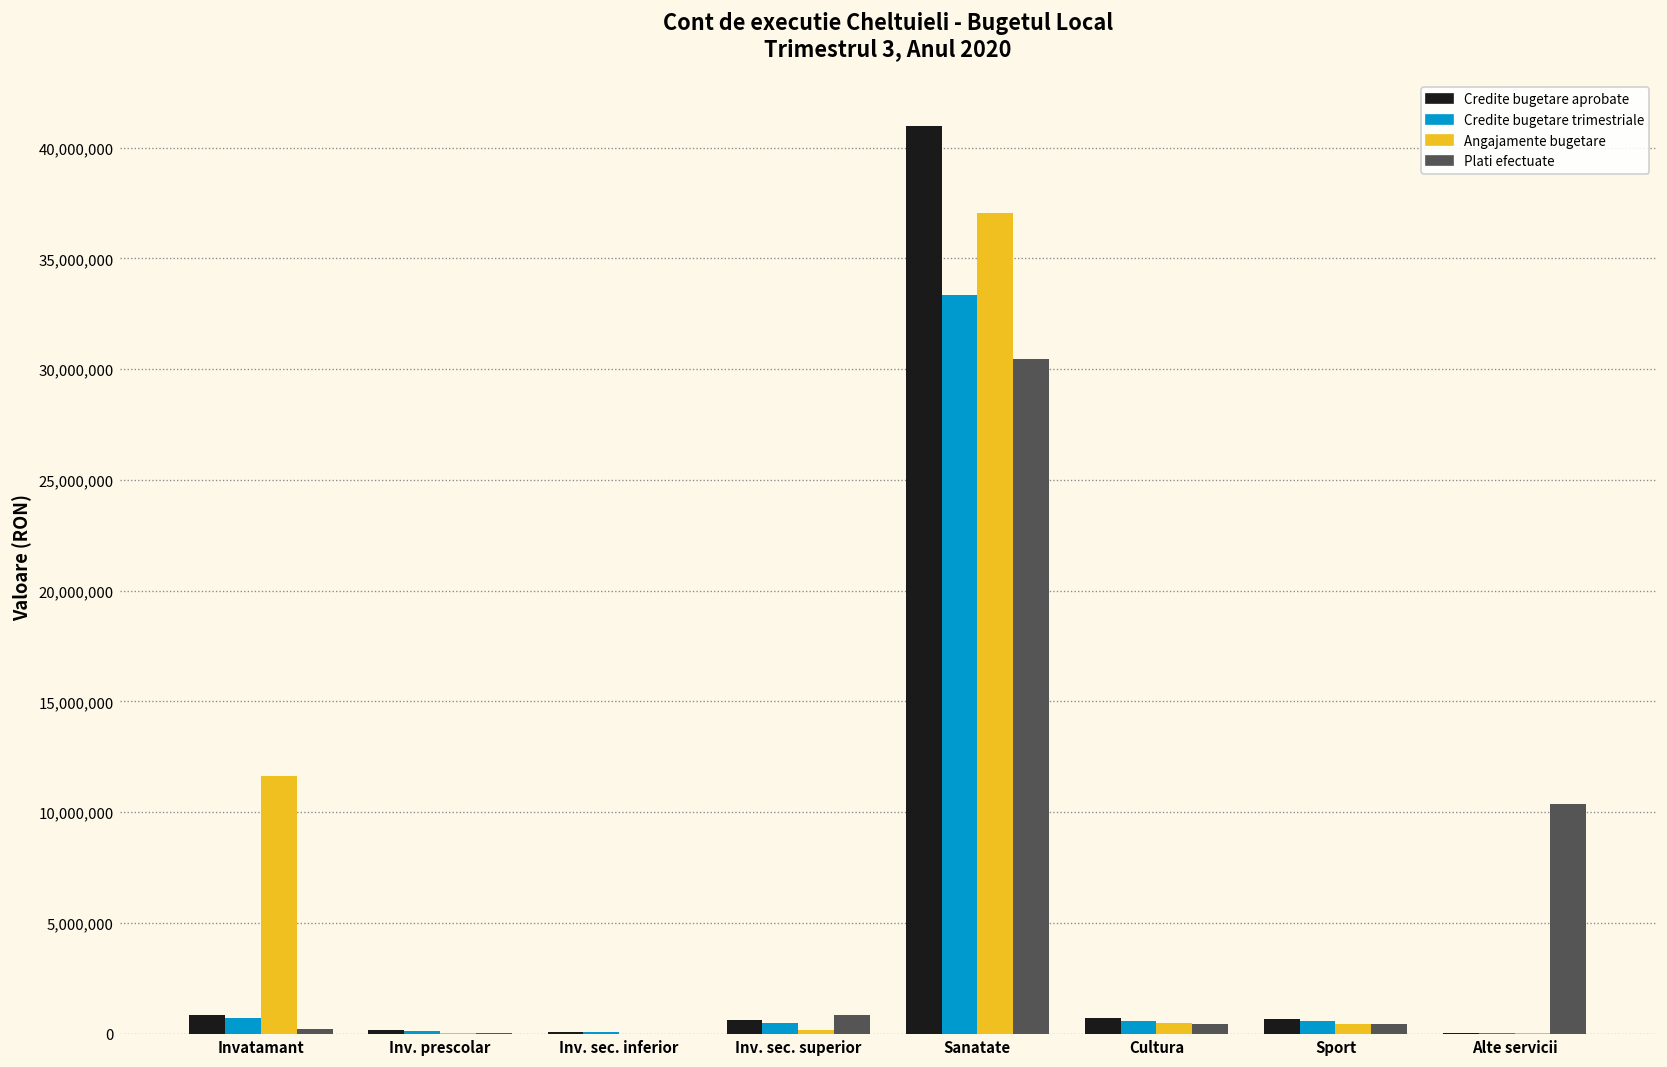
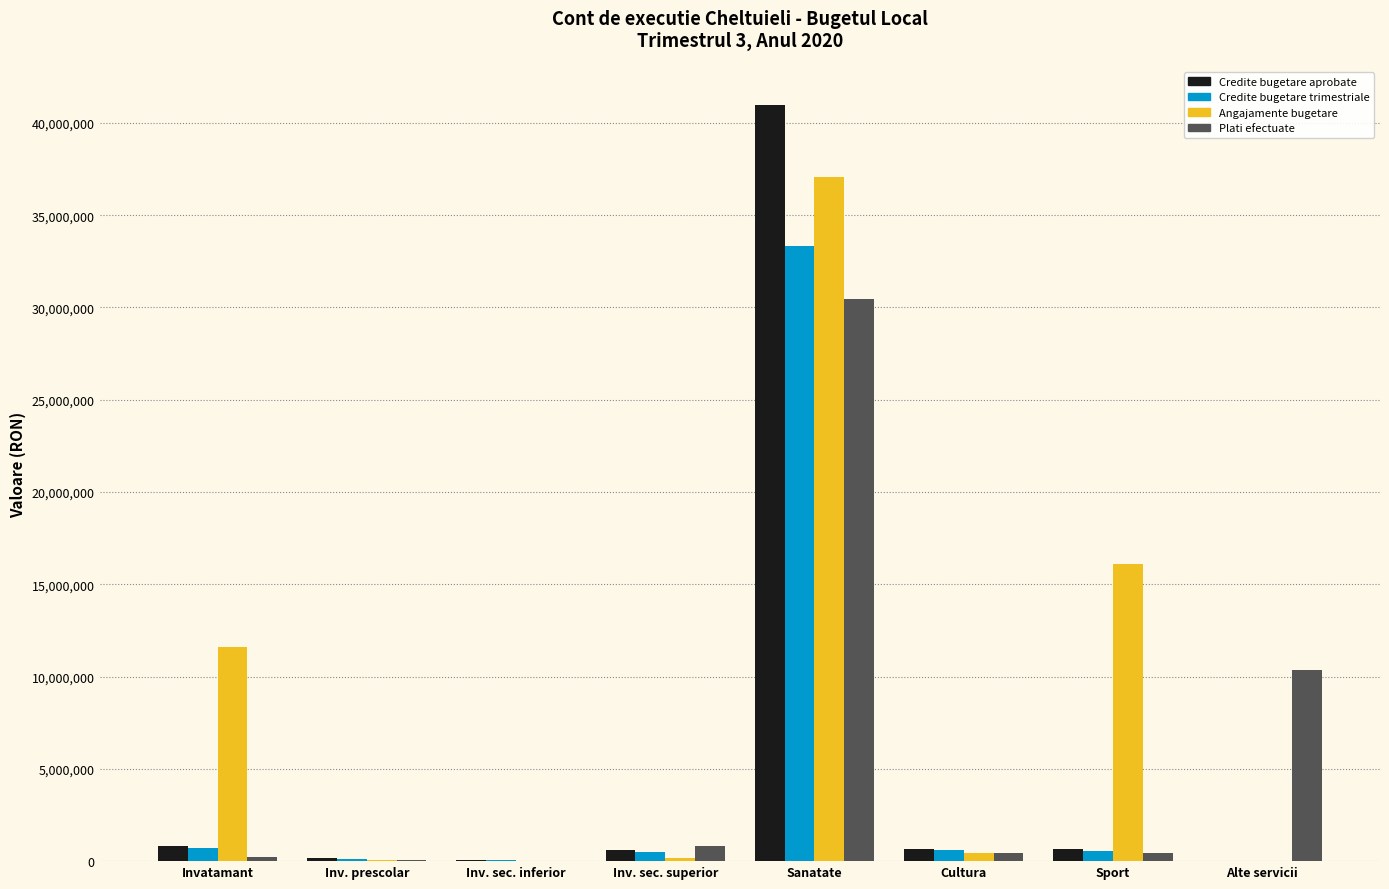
  {
    "Credite bugetare aprobate": {
      "Invatamant": "800,000",
      "Inv. prescolar": "200,000",
      "Inv. sec. superior": "600,000",
      "Sanatate": "41,000,000",
      "Cultura": "700,000",
      "Sport": "700,000"
    },
    "Credite bugetare trimestriale": {
      "Invatamant": "700,000",
      "Inv. prescolar": "100,000",
      "Inv. sec. superior": "500,000",
      "Sanatate": "33,300,000",
      "Cultura": "600,000",
      "Sport": "600,000"
    },
    "Angajamente bugetare": {
      "Invatamant": "11,600,000",
      "Inv. sec. superior": "200,000",
      "Sanatate": "37,000,000",
      "Cultura": "500,000",
-     "Sport": "400,000"
+     "Sport": "16,100,000"
    },
    "Plati efectuate": {
      "Invatamant": "200,000",
      "Inv. sec. superior": "800,000",
      "Sanatate": "30,400,000",
      "Cultura": "400,000",
      "Sport": "400,000",
      "Alte servicii": "10,400,000"
    }
  }
